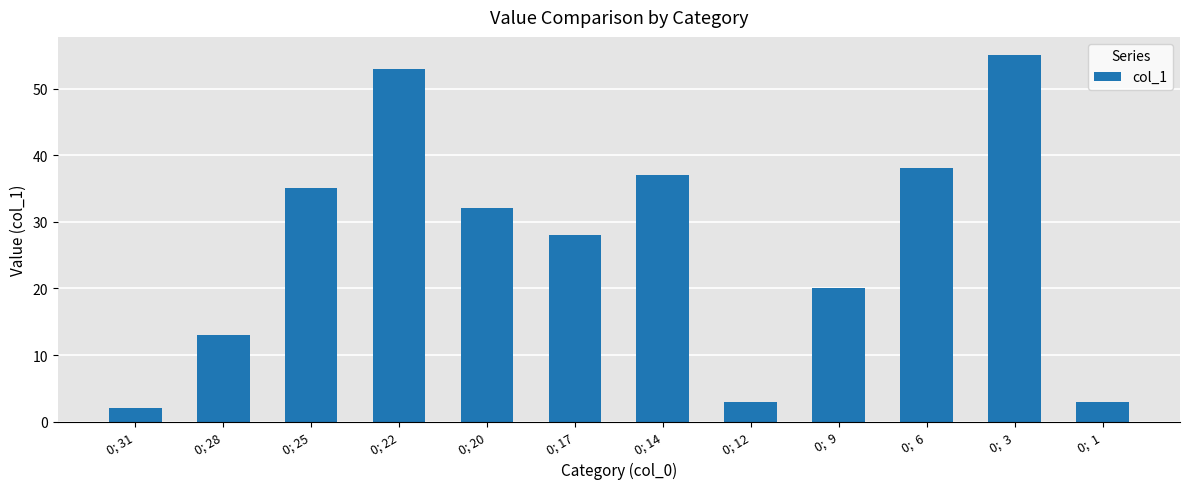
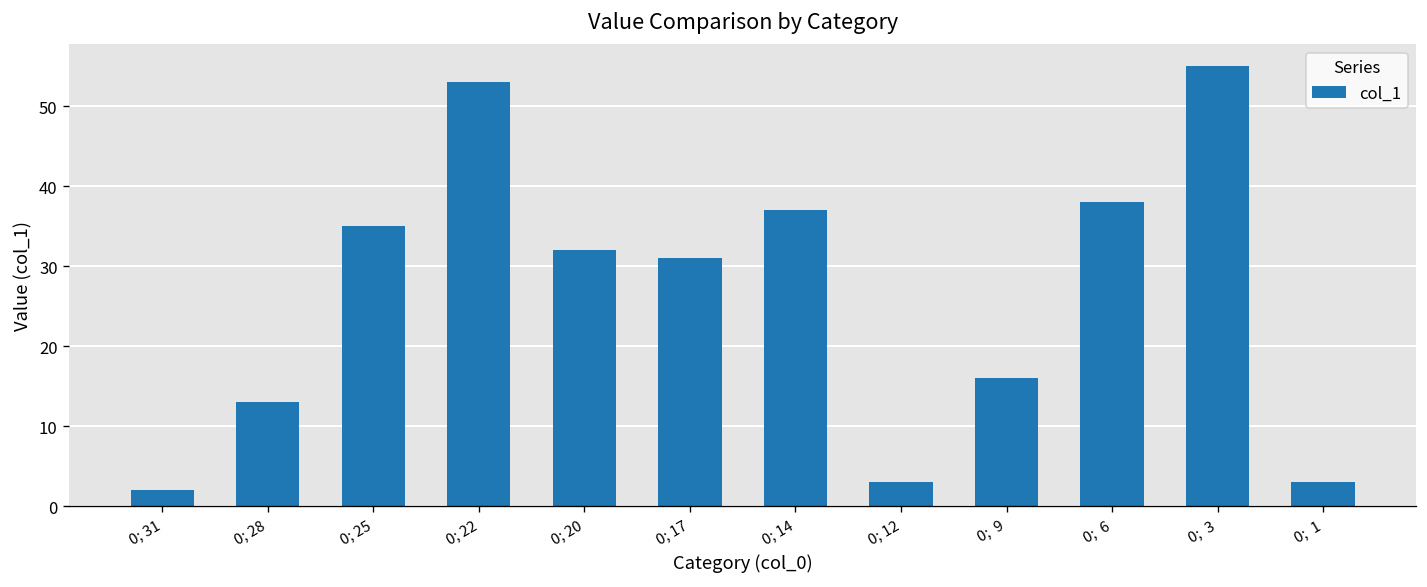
  {
    "0; 31": 2,
    "0; 28": 13,
    "0; 25": 35,
    "0; 22": 53,
    "0; 20": 32,
-   "0; 17": 28,
+   "0; 17": 31,
    "0; 14": 37,
    "0; 12": 3,
-   "0; 9": 20,
+   "0; 9": 16,
    "0; 6": 38,
    "0; 3": 55,
    "0; 1": 3
  }
